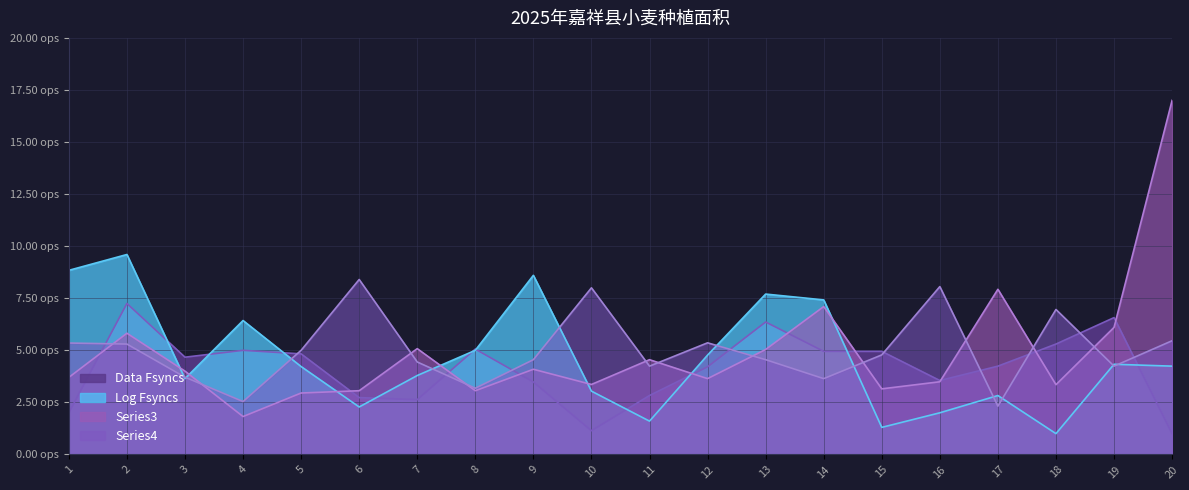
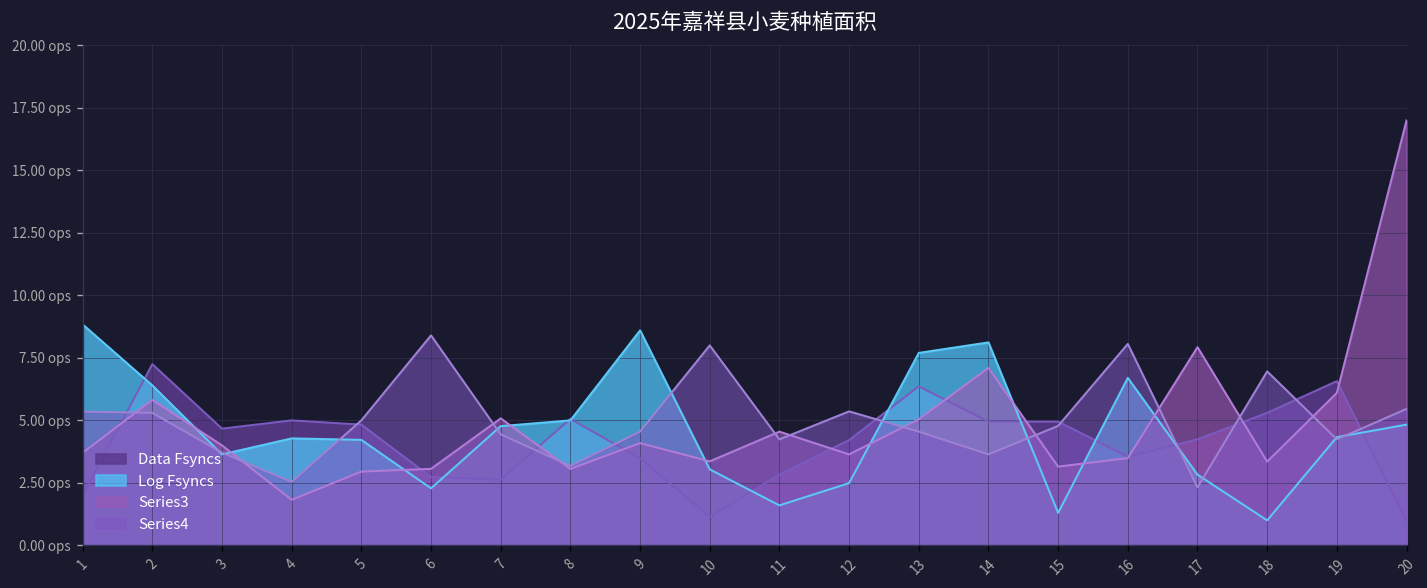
  {
    "Log Fsyncs": {
      "1": "8.8 ops",
-     "2": "9.6 ops",
-     "4": "6.4 ops",
+     "2": "6.4 ops",
+     "4": "4.3 ops",
      "5": "4.2 ops",
      "6": "2.3 ops",
-     "7": "3.8 ops",
+     "7": "4.8 ops",
      "9": "8.6 ops",
      "10": "3.0 ops",
      "11": "1.6 ops",
-     "12": "4.8 ops",
+     "12": "2.5 ops",
      "13": "7.7 ops",
-     "14": "7.4 ops",
+     "14": "8.1 ops",
      "15": "1.3 ops",
-     "16": "2.0 ops",
+     "16": "6.7 ops",
      "17": "2.8 ops",
      "18": "1.0 ops",
-     "20": "4.2 ops"
+     "20": "4.8 ops"
    }
  }
